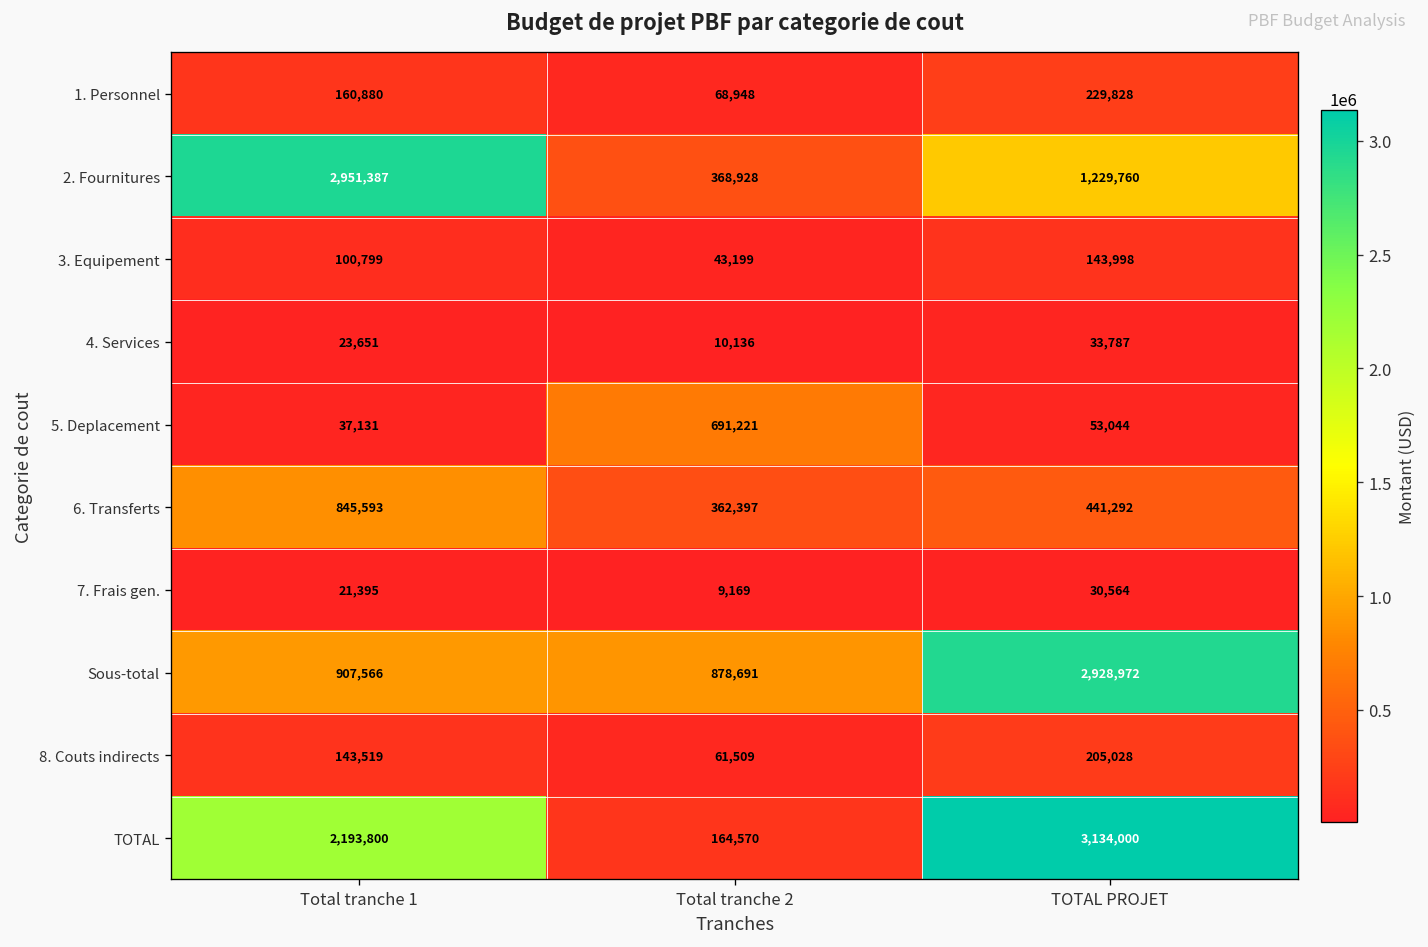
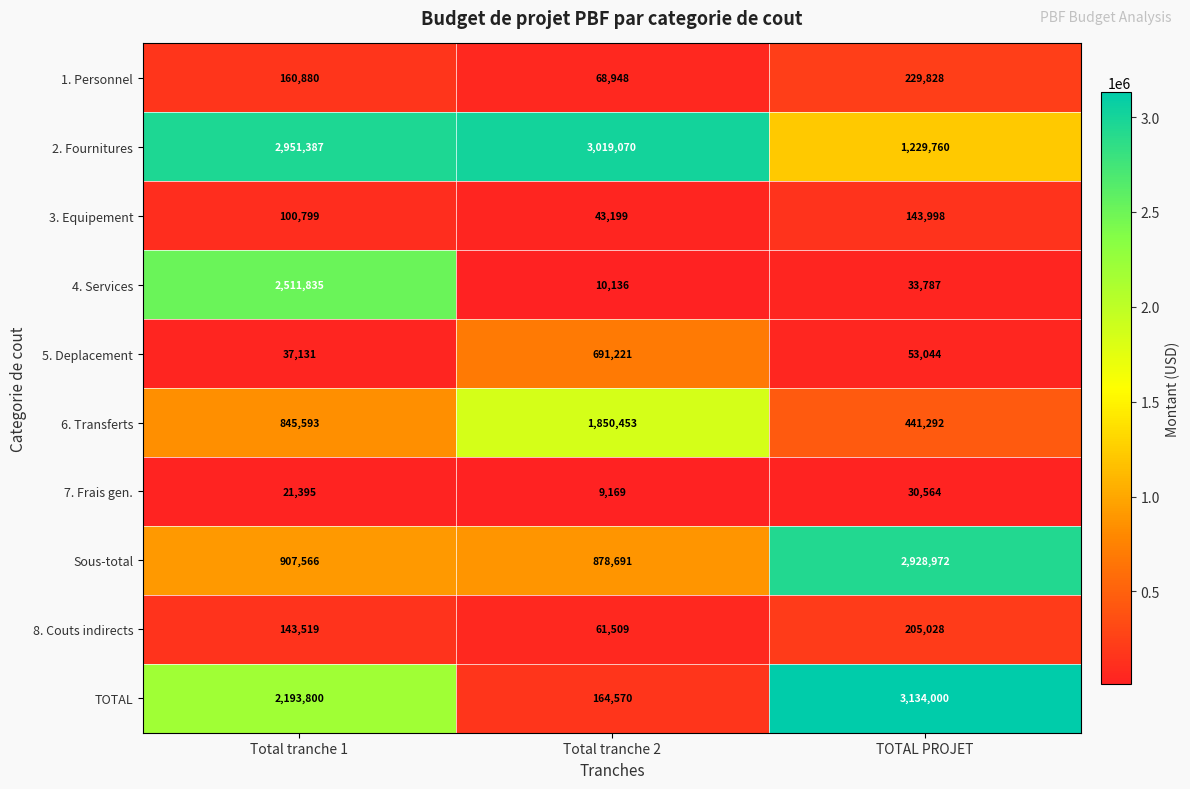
  {
    "1. Personnel": {
      "Total tranche 1": "160,880",
      "Total tranche 2": "68,948",
      "TOTAL PROJET": "229,828"
    },
    "2. Fournitures": {
      "Total tranche 1": "2,951,387",
-     "Total tranche 2": "368,928",
+     "Total tranche 2": "3,019,070",
      "TOTAL PROJET": "1,229,760"
    },
    "3. Equipement": {
      "Total tranche 1": "100,799",
      "Total tranche 2": "43,199",
      "TOTAL PROJET": "143,998"
    },
    "4. Services": {
-     "Total tranche 1": "23,651",
+     "Total tranche 1": "2,511,835",
      "Total tranche 2": "10,136",
      "TOTAL PROJET": "33,787"
    },
    "5. Deplacement": {
      "Total tranche 1": "37,131",
      "Total tranche 2": "691,221",
      "TOTAL PROJET": "53,044"
    },
    "6. Transferts": {
      "Total tranche 1": "845,593",
-     "Total tranche 2": "362,397",
+     "Total tranche 2": "1,850,453",
      "TOTAL PROJET": "441,292"
    },
    "7. Frais gen.": {
      "Total tranche 1": "21,395",
      "Total tranche 2": "9,169",
      "TOTAL PROJET": "30,564"
    },
    "Sous-total": {
      "Total tranche 1": "907,566",
      "Total tranche 2": "878,691",
      "TOTAL PROJET": "2,928,972"
    },
    "8. Couts indirects": {
      "Total tranche 1": "143,519",
      "Total tranche 2": "61,509",
      "TOTAL PROJET": "205,028"
    },
    "TOTAL": {
      "Total tranche 1": "2,193,800",
      "Total tranche 2": "164,570",
      "TOTAL PROJET": "3,134,000"
    }
  }
